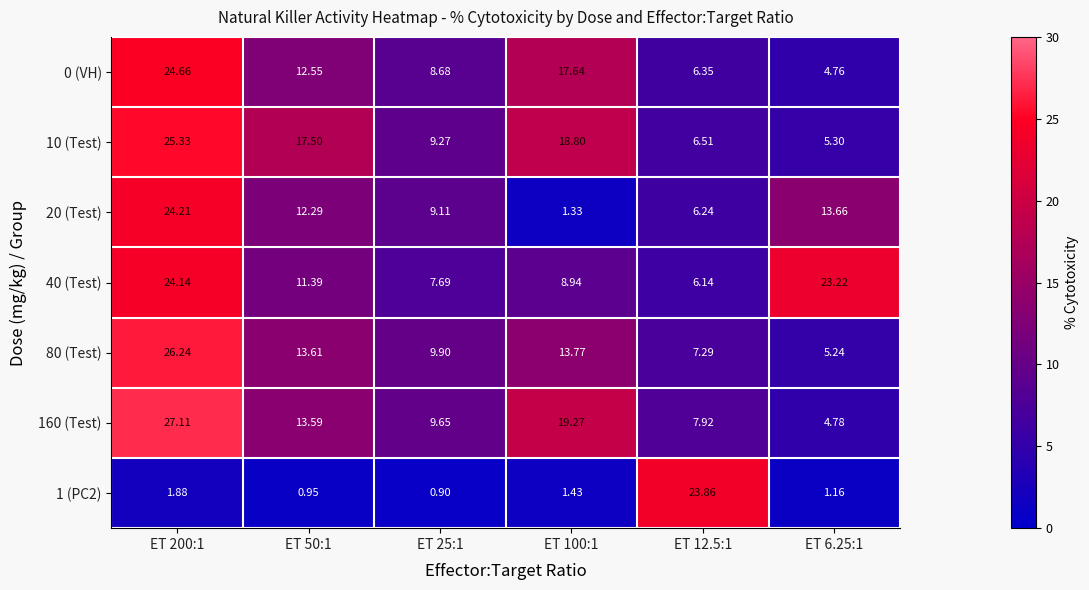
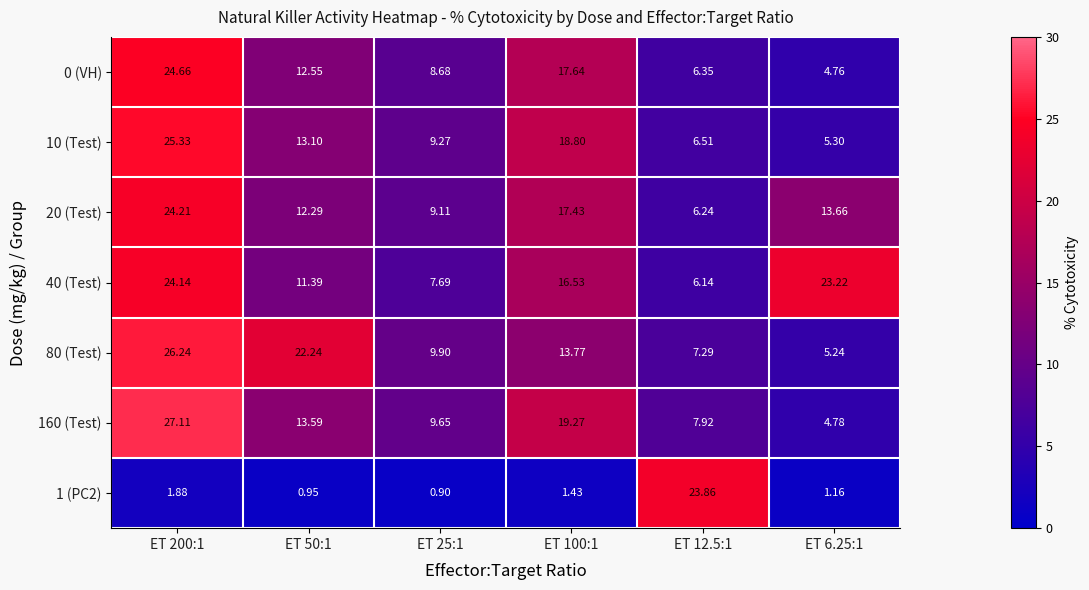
  {
    "0 (VH)": {
      "ET 200:1": 24.66,
      "ET 50:1": 12.55,
      "ET 25:1": 8.68,
      "ET 100:1": 17.64,
      "ET 12.5:1": 6.35,
      "ET 6.25:1": 4.76
    },
    "10 (Test)": {
      "ET 200:1": 25.33,
-     "ET 50:1": 17.50,
+     "ET 50:1": 13.10,
      "ET 25:1": 9.27,
      "ET 100:1": 18.80,
      "ET 12.5:1": 6.51,
      "ET 6.25:1": 5.30
    },
    "20 (Test)": {
      "ET 200:1": 24.21,
      "ET 50:1": 12.29,
      "ET 25:1": 9.11,
-     "ET 100:1": 1.33,
+     "ET 100:1": 17.43,
      "ET 12.5:1": 6.24,
      "ET 6.25:1": 13.66
    },
    "40 (Test)": {
      "ET 200:1": 24.14,
      "ET 50:1": 11.39,
      "ET 25:1": 7.69,
-     "ET 100:1": 8.94,
+     "ET 100:1": 16.53,
      "ET 12.5:1": 6.14,
      "ET 6.25:1": 23.22
    },
    "80 (Test)": {
      "ET 200:1": 26.24,
-     "ET 50:1": 13.61,
+     "ET 50:1": 22.24,
      "ET 25:1": 9.90,
      "ET 100:1": 13.77,
      "ET 12.5:1": 7.29,
      "ET 6.25:1": 5.24
    },
    "160 (Test)": {
      "ET 200:1": 27.11,
      "ET 50:1": 13.59,
      "ET 25:1": 9.65,
      "ET 100:1": 19.27,
      "ET 12.5:1": 7.92,
      "ET 6.25:1": 4.78
    },
    "1 (PC2)": {
      "ET 200:1": 1.88,
      "ET 50:1": 0.95,
      "ET 25:1": 0.90,
      "ET 100:1": 1.43,
      "ET 12.5:1": 23.86,
      "ET 6.25:1": 1.16
    }
  }
